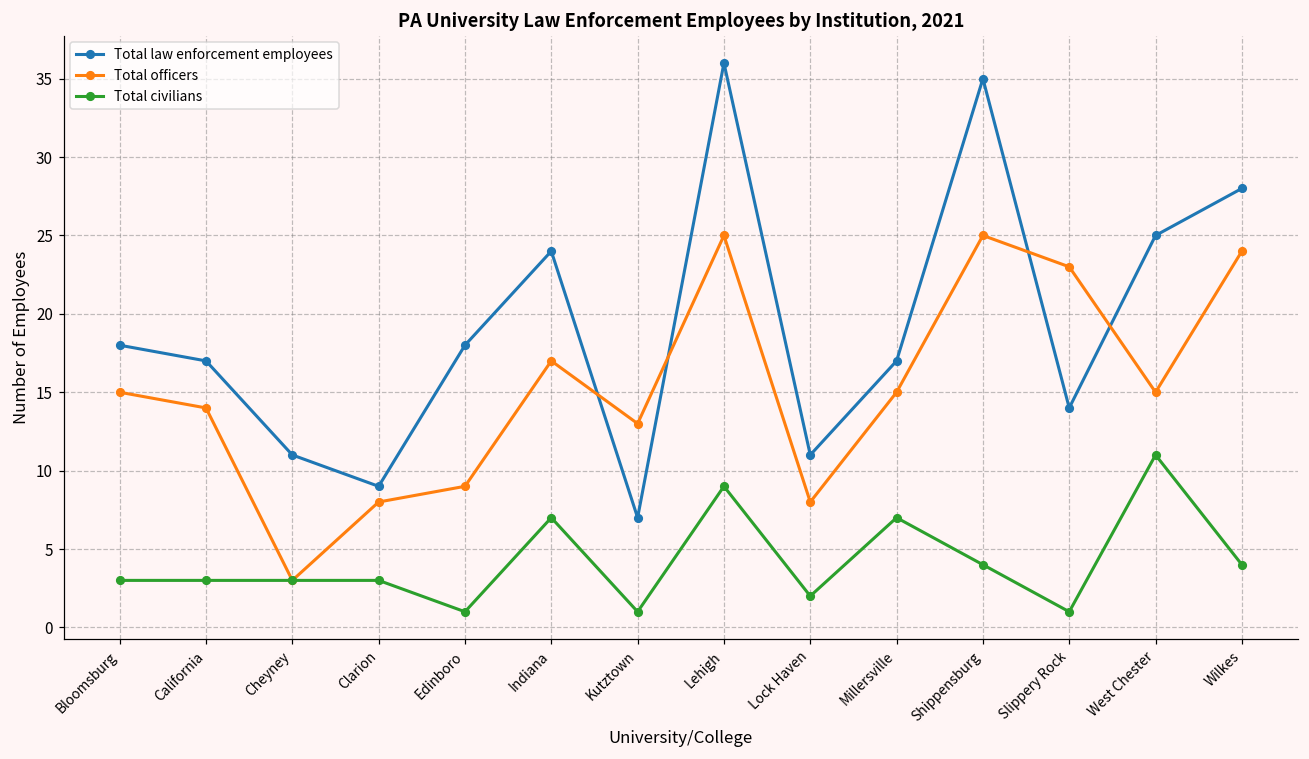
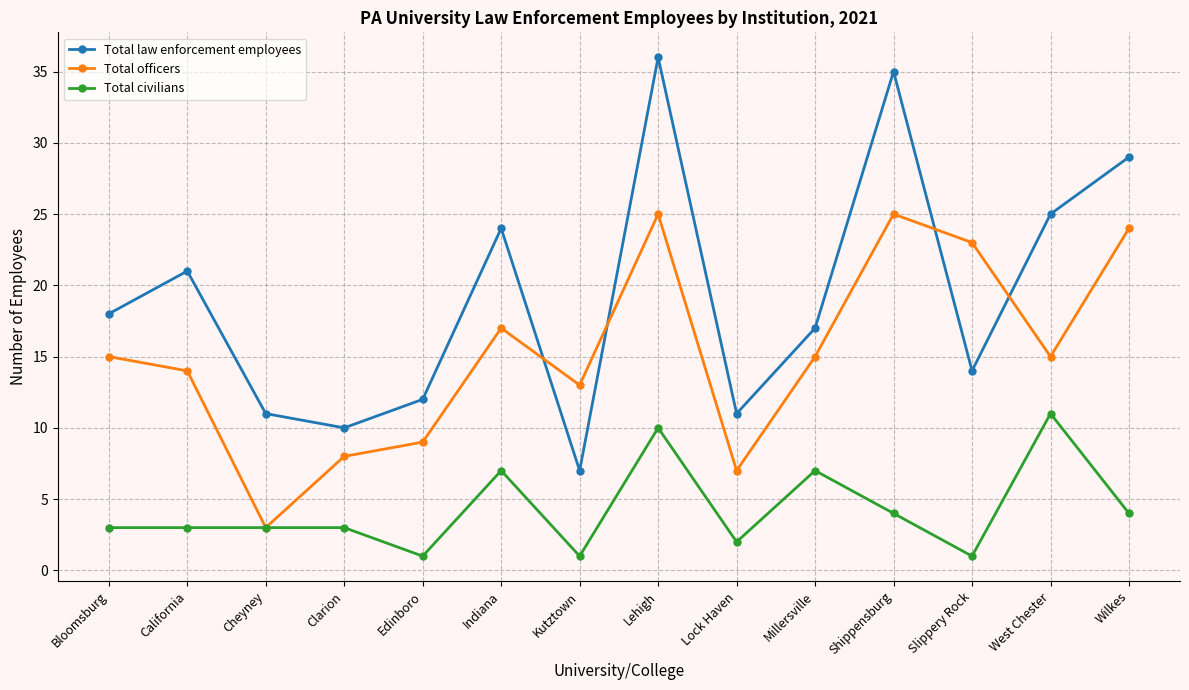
  {
    "Total law enforcement employees": {
      "Bloomsburg": 18,
-     "California": 17,
+     "California": 21,
      "Cheyney": 11,
-     "Clarion": 9,
-     "Edinboro": 18,
+     "Clarion": 10,
+     "Edinboro": 12,
      "Indiana": 24,
      "Kutztown": 7,
      "Lehigh": 36,
      "Lock Haven": 11,
      "Millersville": 17,
      "Shippensburg": 35,
      "Slippery Rock": 14,
      "West Chester": 25,
-     "Wilkes": 28
+     "Wilkes": 29
    },
    "Total officers": {
      "Bloomsburg": 15,
      "California": 14,
      "Clarion": 8,
      "Edinboro": 9,
      "Indiana": 17,
      "Kutztown": 13,
      "Lehigh": 25,
-     "Lock Haven": 8,
+     "Lock Haven": 7,
      "Millersville": 15,
      "Shippensburg": 25,
      "Slippery Rock": 23,
      "West Chester": 15,
      "Wilkes": 24
    },
    "Total civilians": {
      "Bloomsburg": 3,
      "California": 3,
      "Clarion": 3,
      "Edinboro": 1,
      "Indiana": 7,
      "Kutztown": 1,
-     "Lehigh": 9,
+     "Lehigh": 10,
      "Lock Haven": 2,
      "Millersville": 7,
      "Shippensburg": 4,
      "Slippery Rock": 1,
      "West Chester": 11,
      "Wilkes": 4
    }
  }
